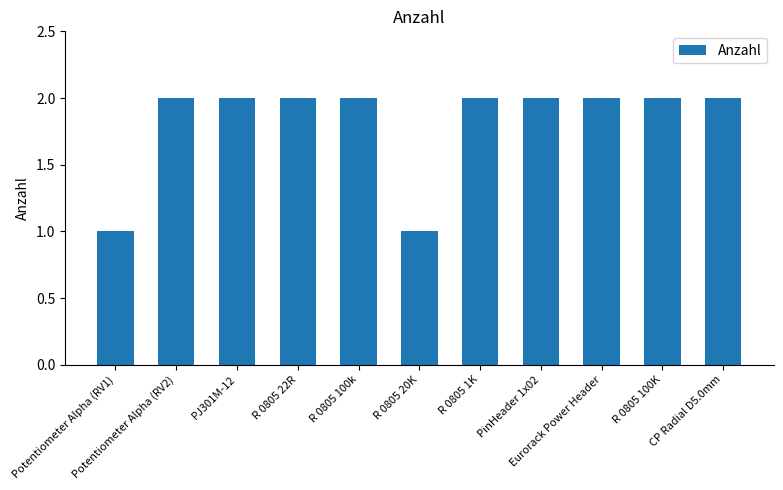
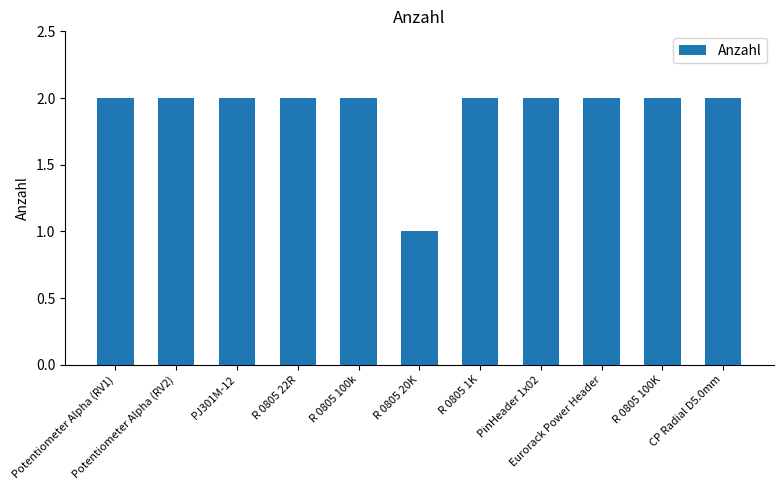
  {
-   "Potentiometer Alpha (RV1)": 1,
+   "Potentiometer Alpha (RV1)": 2,
    "Potentiometer Alpha (RV2)": 2,
    "PJ301M-12": 2,
    "R 0805 22R": 2,
    "R 0805 100k": 2,
    "R 0805 20K": 1,
    "R 0805 1K": 2,
    "PinHeader 1x02": 2,
    "Eurorack Power Header": 2,
    "R 0805 100K": 2,
    "CP Radial D5.0mm": 2
  }
